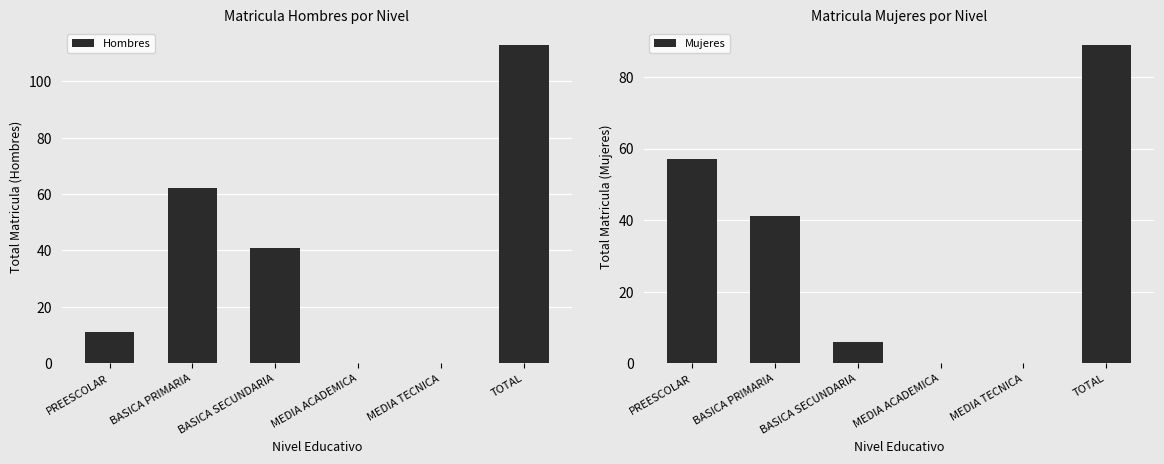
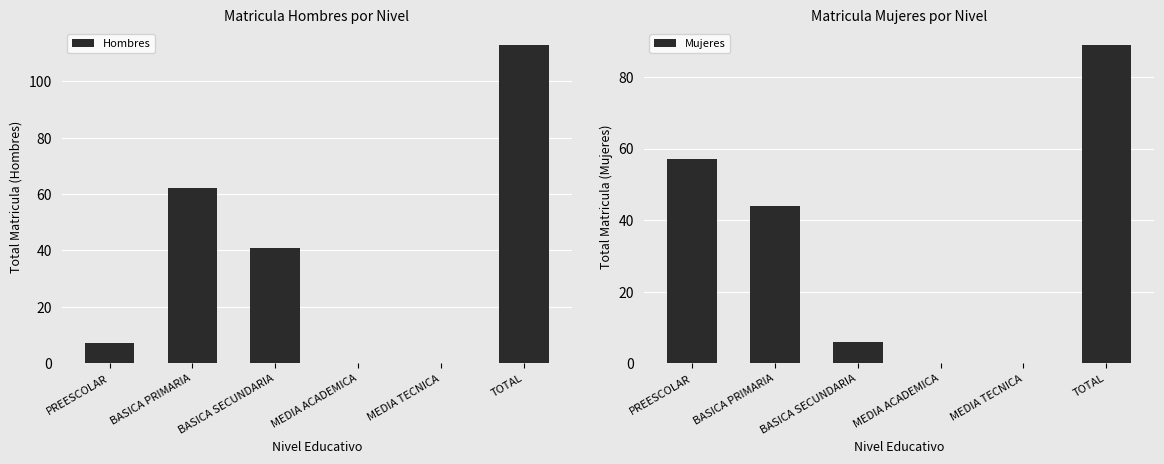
  {
    "Matricula Hombres por Nivel": {
-     "PREESCOLAR": 11,
+     "PREESCOLAR": 7,
      "BASICA PRIMARIA": 62,
      "BASICA SECUNDARIA": 41,
      "MEDIA ACADEMICA": 0,
      "MEDIA TECNICA": 0,
      "TOTAL": 113
    },
    "Matricula Mujeres por Nivel": {
      "PREESCOLAR": 57,
-     "BASICA PRIMARIA": 41,
+     "BASICA PRIMARIA": 44,
      "BASICA SECUNDARIA": 6,
      "MEDIA ACADEMICA": 0,
      "MEDIA TECNICA": 0,
      "TOTAL": 89
    }
  }
